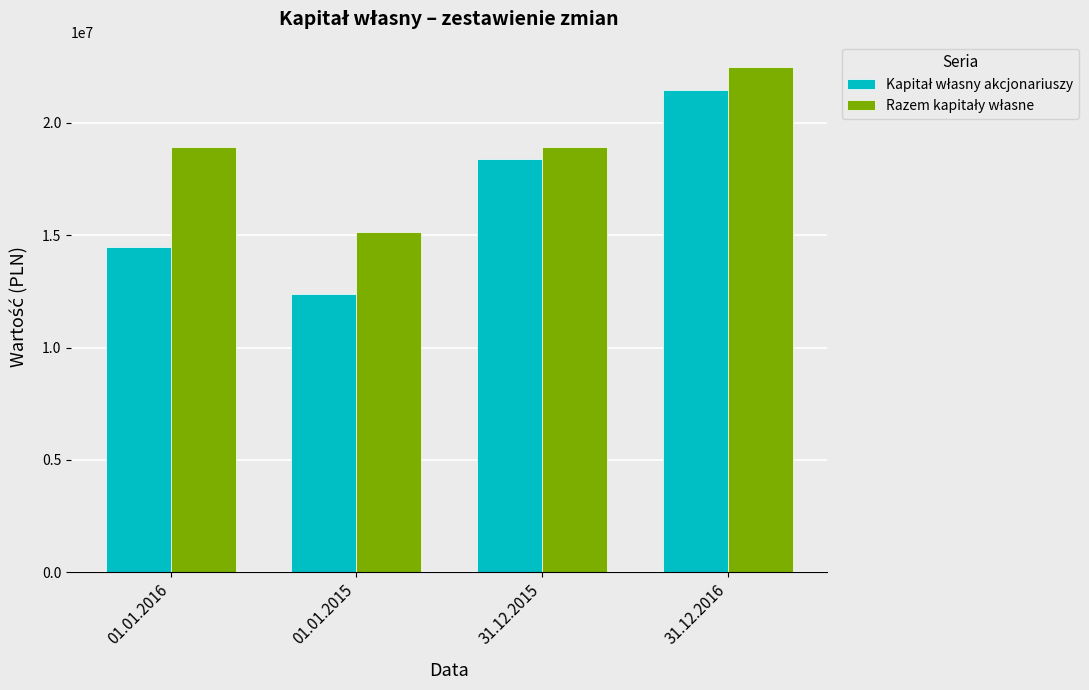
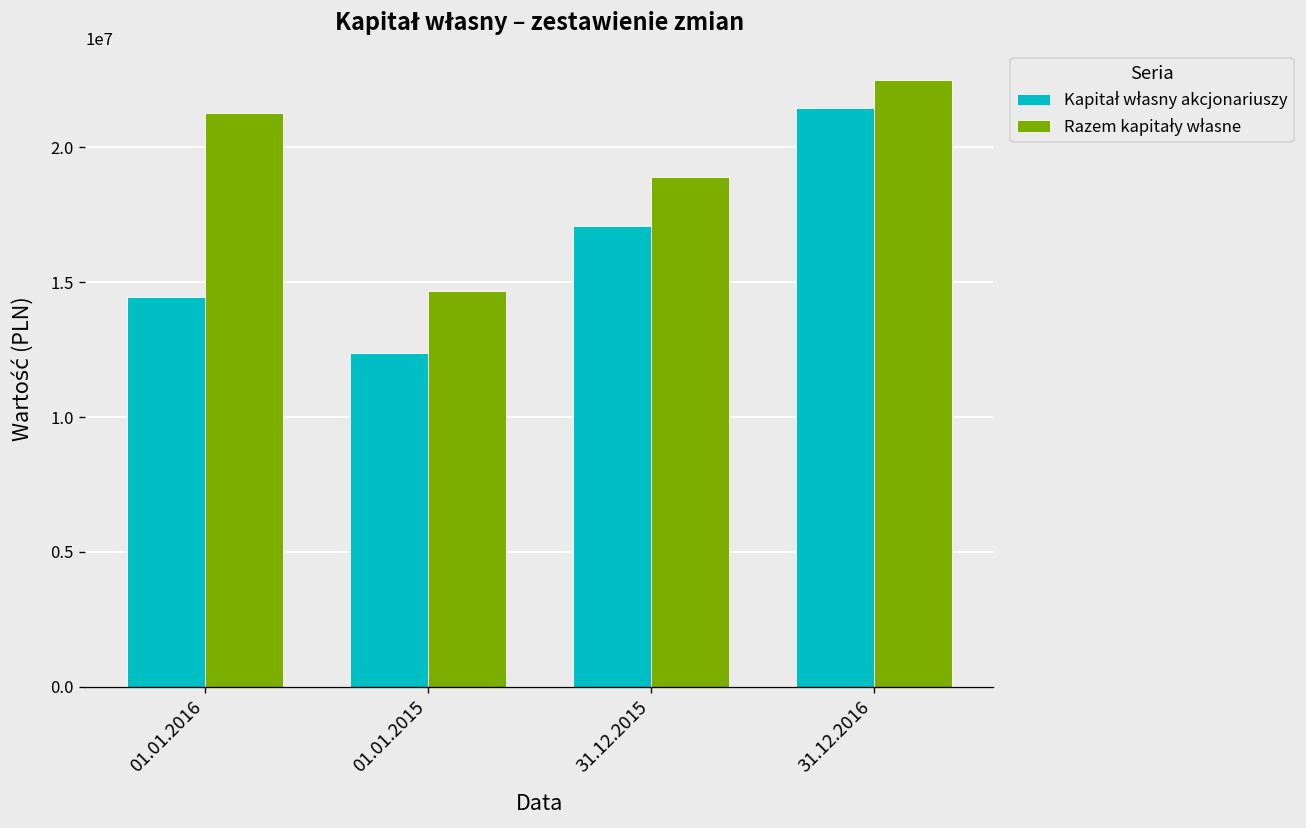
  {
    "Kapitał własny akcjonariuszy": {
      "01.01.2016": 14500000,
      "01.01.2015": 12400000,
-     "31.12.2015": 18400000,
+     "31.12.2015": 17100000,
      "31.12.2016": 21500000
    },
    "Razem kapitały własne": {
-     "01.01.2016": 18900000,
-     "01.01.2015": 15200000,
+     "01.01.2016": 21300000,
+     "01.01.2015": 14700000,
      "31.12.2015": 18900000,
      "31.12.2016": 22500000
    }
  }
